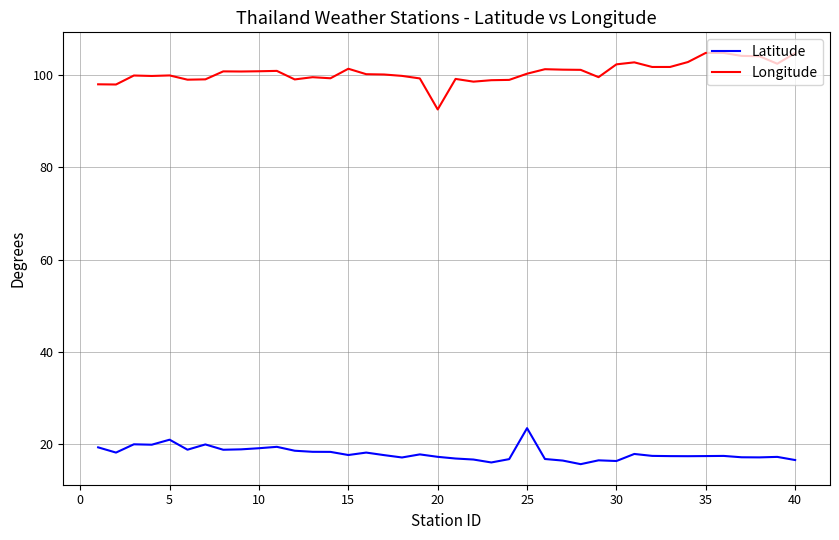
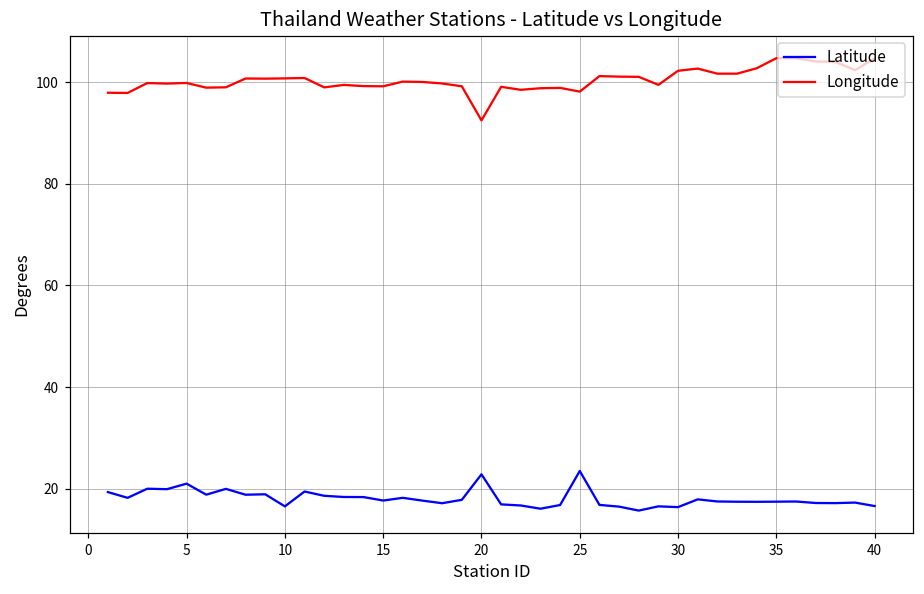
  {
    "Latitude": {
      "5": 21,
-     "10": 19,
+     "10": 16,
      "15": 18,
-     "20": 17,
+     "20": 23,
      "25": 23,
      "30": 16,
      "35": 17,
      "40": 17
    },
    "Longitude": {
      "5": 100,
      "10": 101,
-     "15": 101,
+     "15": 99,
      "20": 93,
-     "25": 100,
+     "25": 98,
      "30": 102,
      "35": 105
    }
  }
